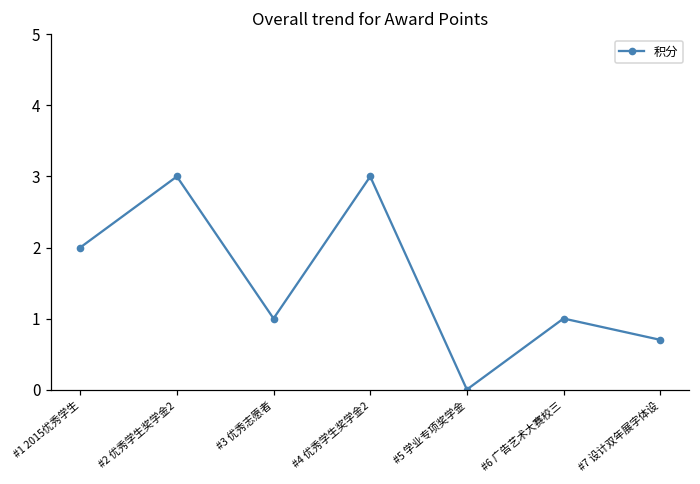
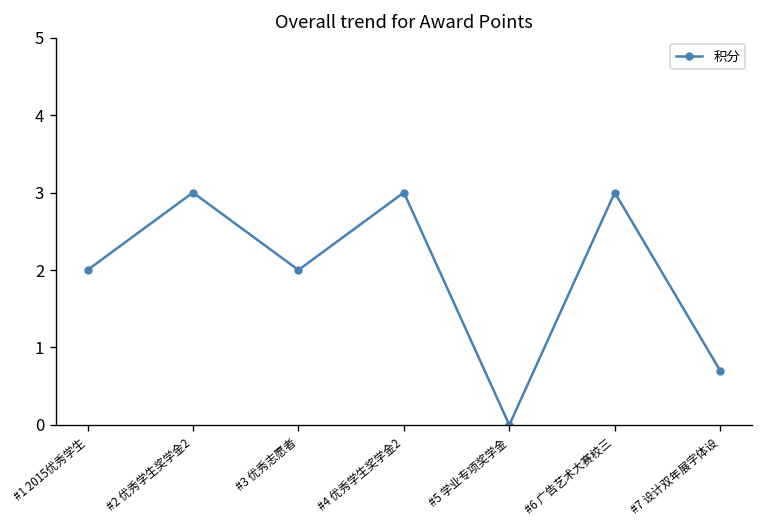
  {
    "#1 2015优秀学生": 2,
    "#2 优秀学生奖学金2": 3,
-   "#3 优秀志愿者": 1,
+   "#3 优秀志愿者": 2,
    "#4 优秀学生奖学金2": 3,
    "#5 学业专项奖学金": 0,
-   "#6 广告艺术大赛校三": 1,
+   "#6 广告艺术大赛校三": 3,
    "#7 设计双年展字体设": 0.7
  }
